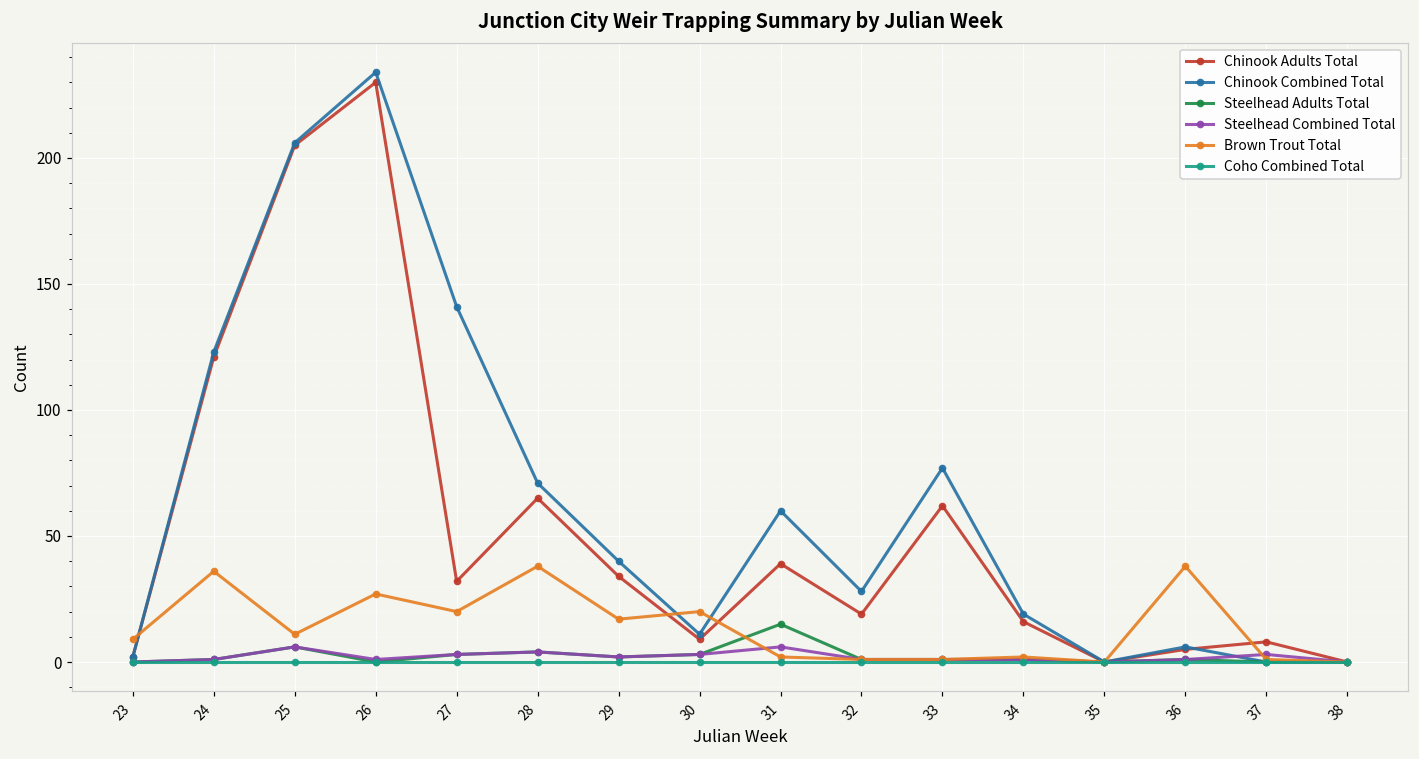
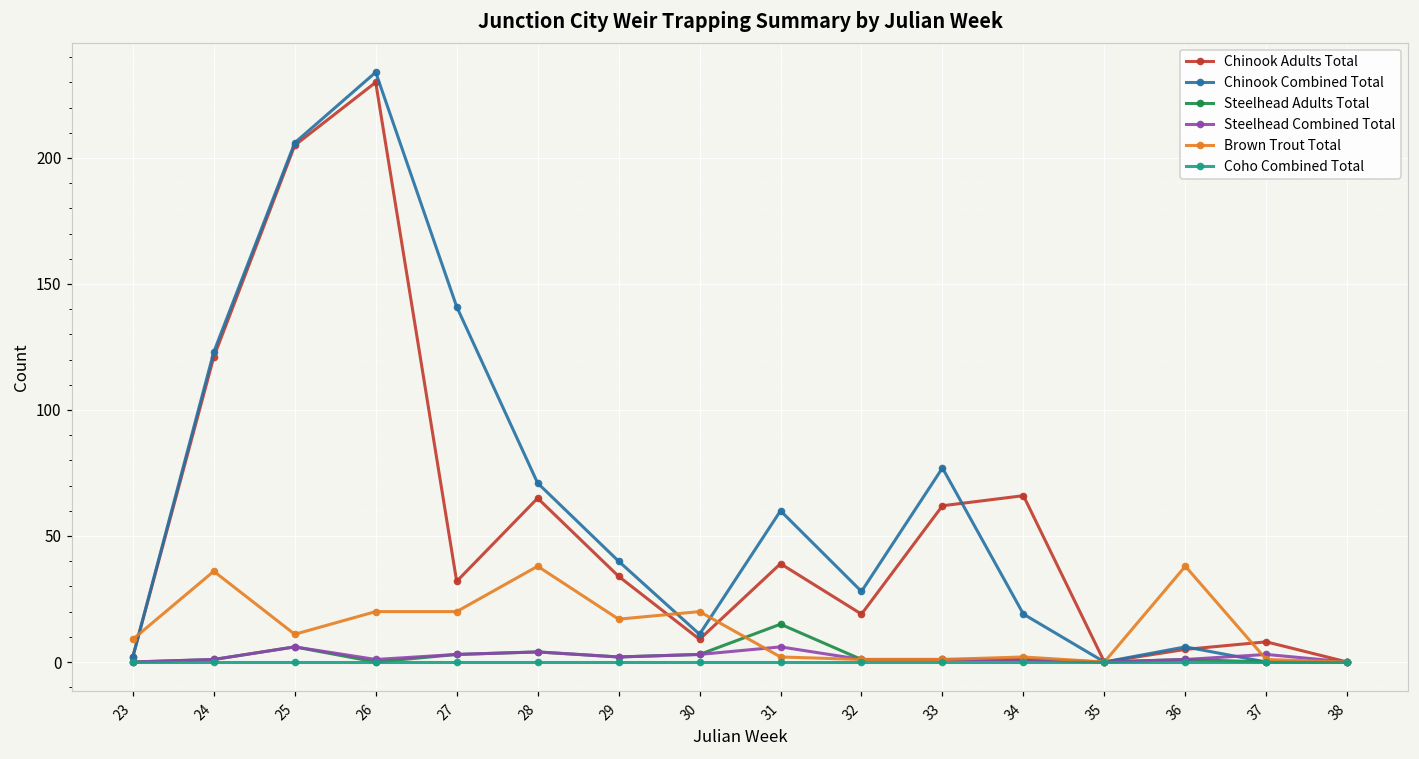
  {
    "Chinook Adults Total": {
      "24": 121,
      "26": 230,
      "27": 32,
      "28": 65,
      "29": 34,
      "30": 9,
      "31": 39,
      "32": 19,
      "33": 62,
-     "34": 16,
+     "34": 66,
      "37": 8
    },
    "Steelhead Adults Total": {
      "31": 15
    },
    "Steelhead Combined Total": {
      "31": 6,
      "37": 3
    },
    "Brown Trout Total": {
      "23": 9,
      "24": 36,
      "25": 11,
-     "26": 27,
+     "26": 20,
      "27": 20,
      "28": 38,
      "29": 17,
      "30": 20,
      "31": 2,
      "36": 38
    }
  }
